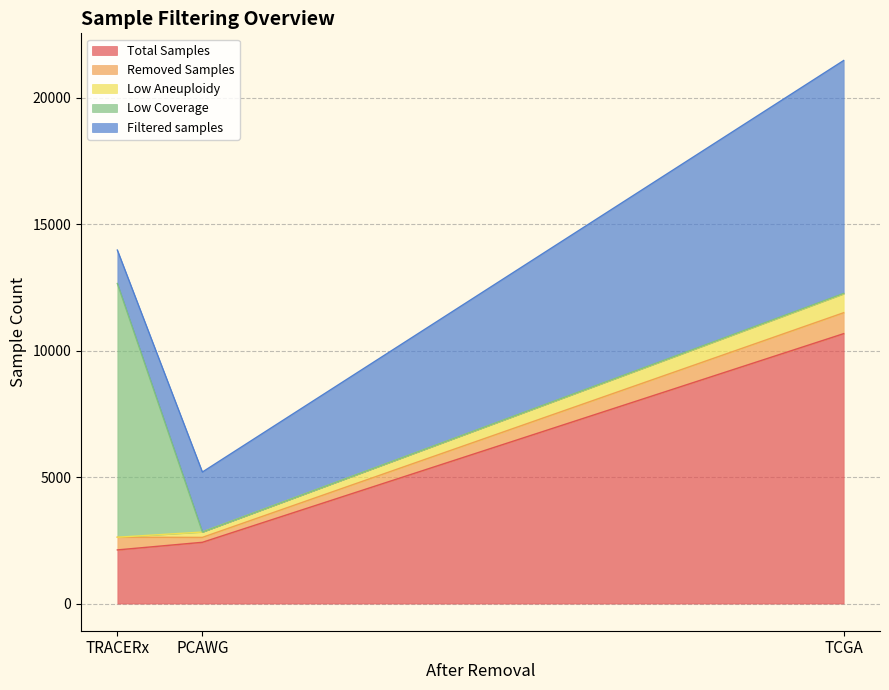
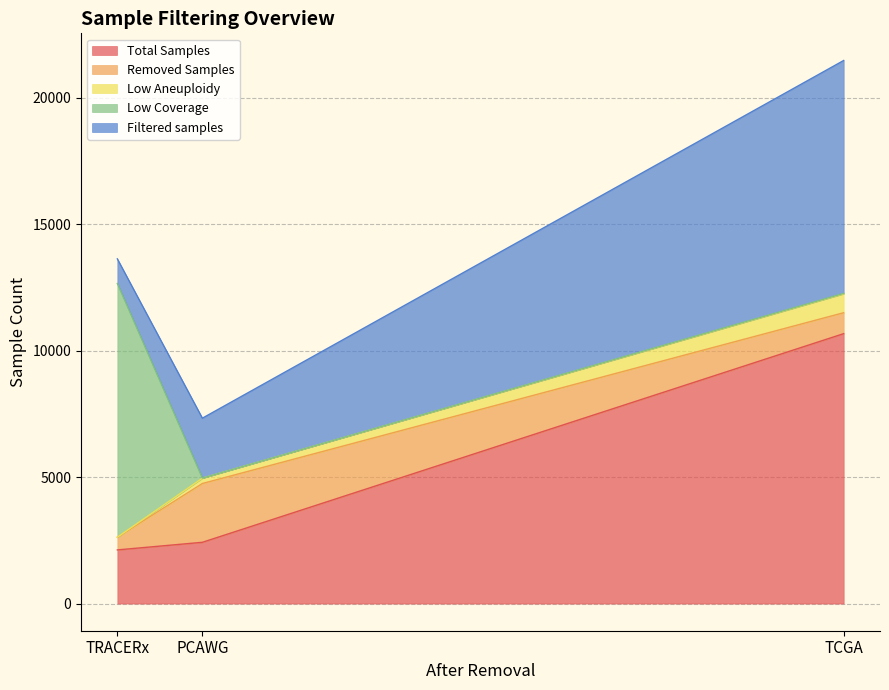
  {
    "Total Samples": {
      "TRACERx": 2100,
      "PCAWG": 2400,
      "TCGA": 10700
    },
    "Removed Samples": {
-     "PCAWG": 200,
+     "PCAWG": 2300,
      "TCGA": 800
    },
    "Low Coverage": {
      "TRACERx": 10000
    },
    "Filtered samples": {
-     "TRACERx": 1300,
+     "TRACERx": 1000,
      "PCAWG": 2400,
      "TCGA": 9200
    }
  }
